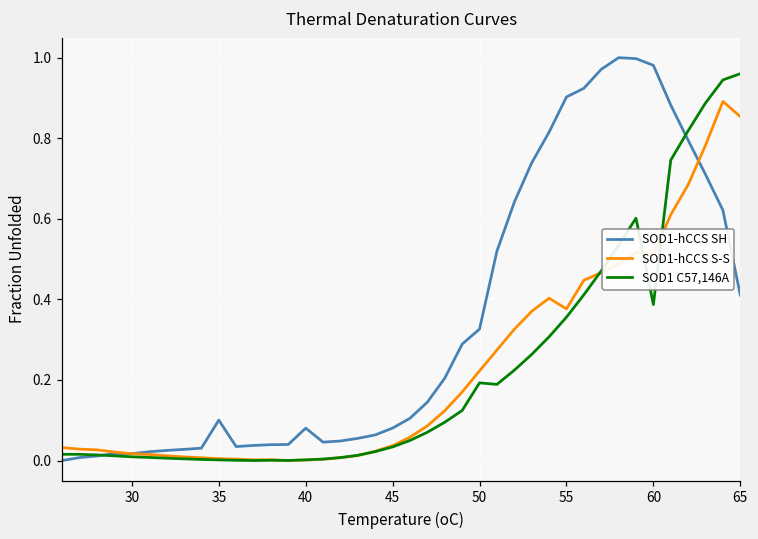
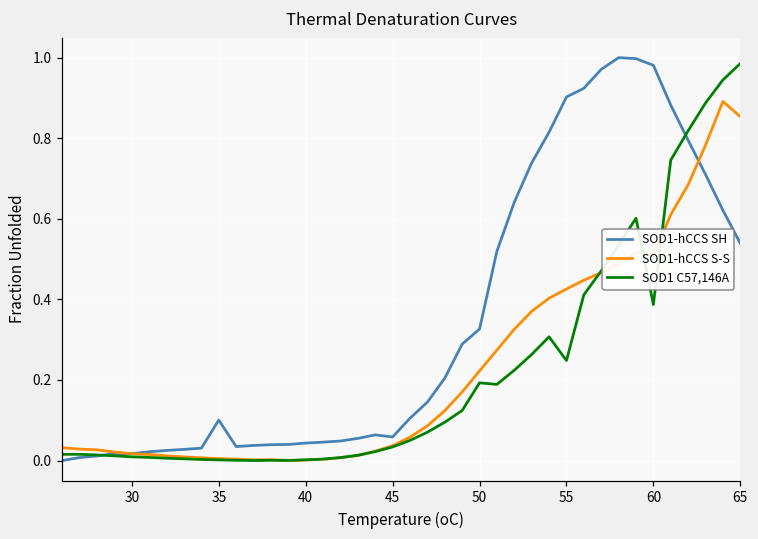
  {
    "SOD1-hCCS SH": {
      "35": 0.10,
-     "40": 0.08,
-     "45": 0.08,
+     "40": 0.04,
+     "45": 0.06,
      "50": 0.33,
      "55": 0.90,
      "60": 0.98,
-     "65": 0.41
+     "65": 0.54
    },
    "SOD1-hCCS S-S": {
      "50": 0.22,
-     "55": 0.38,
+     "55": 0.43,
      "65": 0.85
    },
    "SOD1 C57,146A": {
      "30": 0.01,
      "50": 0.19,
-     "55": 0.36,
+     "55": 0.25,
      "60": 0.39,
-     "65": 0.96
+     "65": 0.99
    }
  }
